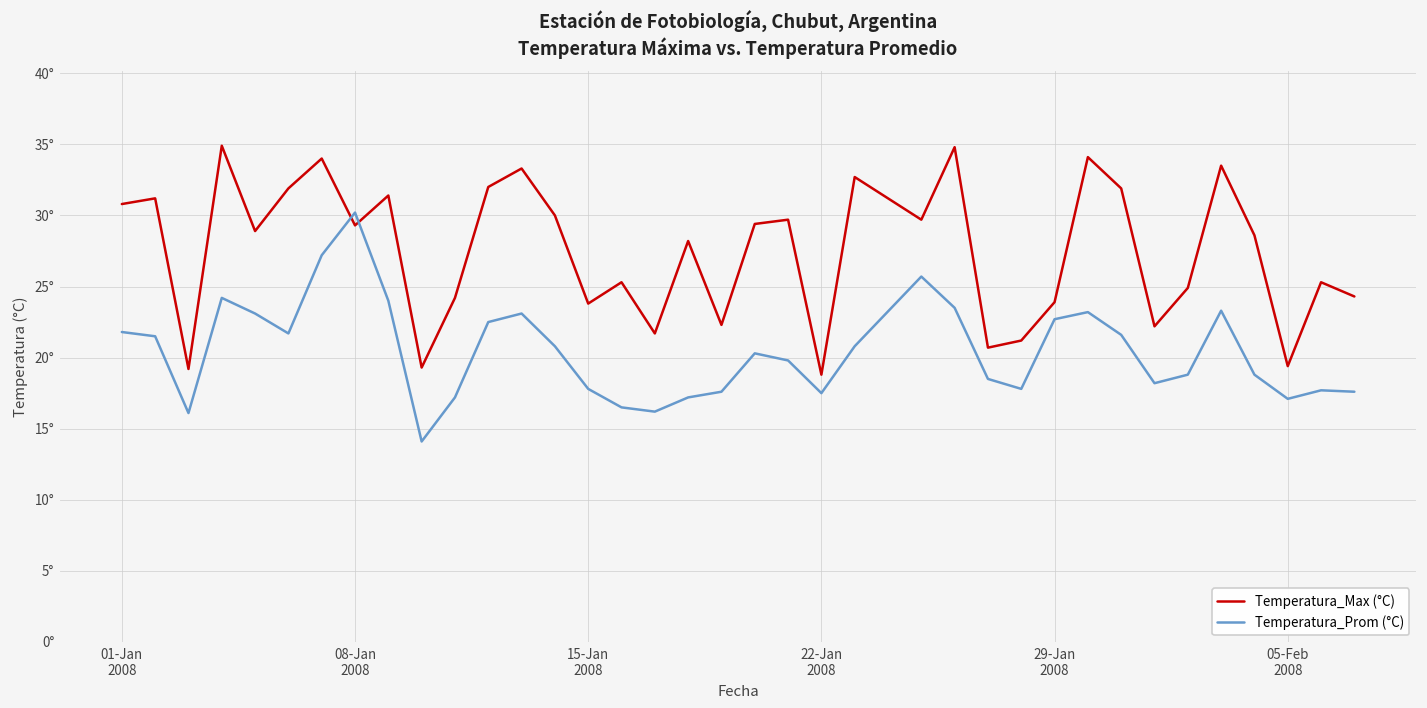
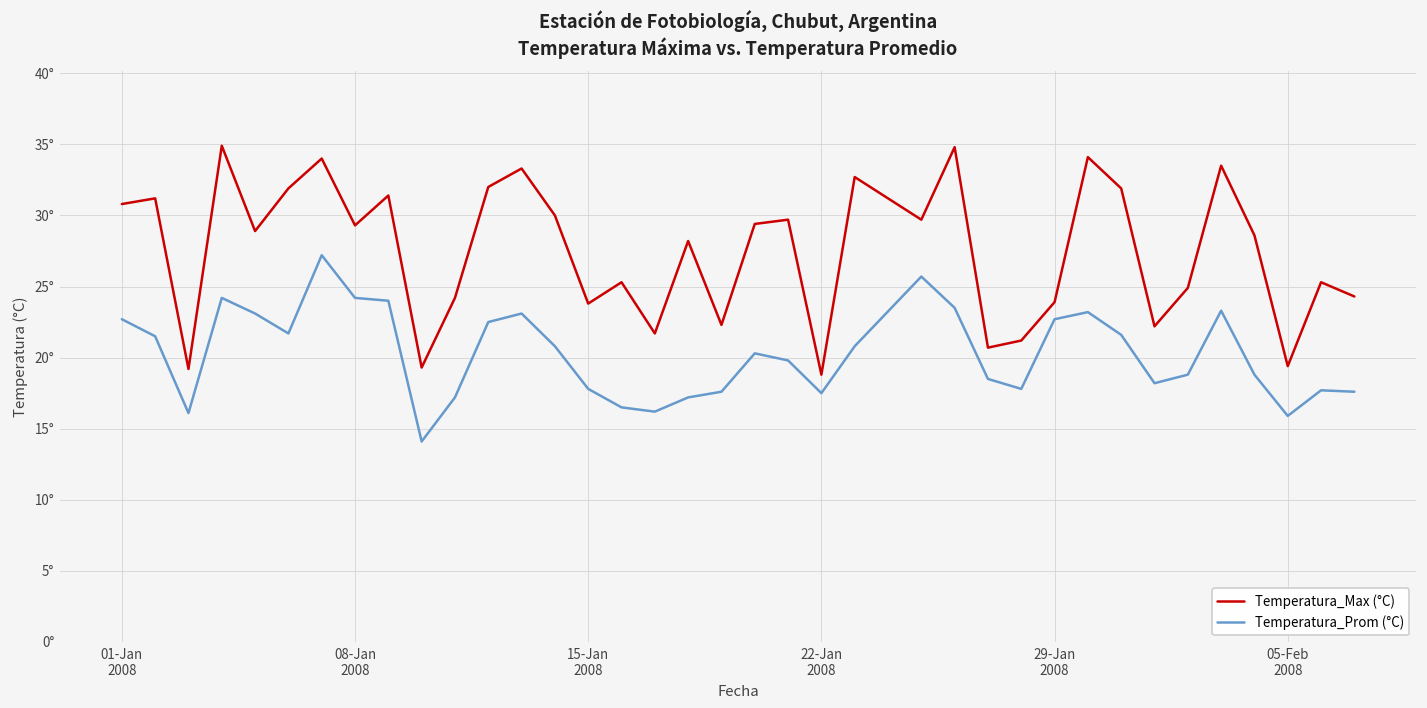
  {
    "Temperatura_Max (°C)": {
      "01-Jan 2008": "30.8°",
      "08-Jan 2008": "29.3°",
      "15-Jan 2008": "23.8°",
      "22-Jan 2008": "18.8°",
      "29-Jan 2008": "23.9°",
      "05-Feb 2008": "19.4°"
    },
    "Temperatura_Prom (°C)": {
-     "01-Jan 2008": "21.8°",
-     "08-Jan 2008": "30.2°",
+     "01-Jan 2008": "22.7°",
+     "08-Jan 2008": "24.2°",
      "15-Jan 2008": "17.8°",
      "22-Jan 2008": "17.5°",
      "29-Jan 2008": "22.7°",
-     "05-Feb 2008": "17.1°"
+     "05-Feb 2008": "15.9°"
    }
  }
